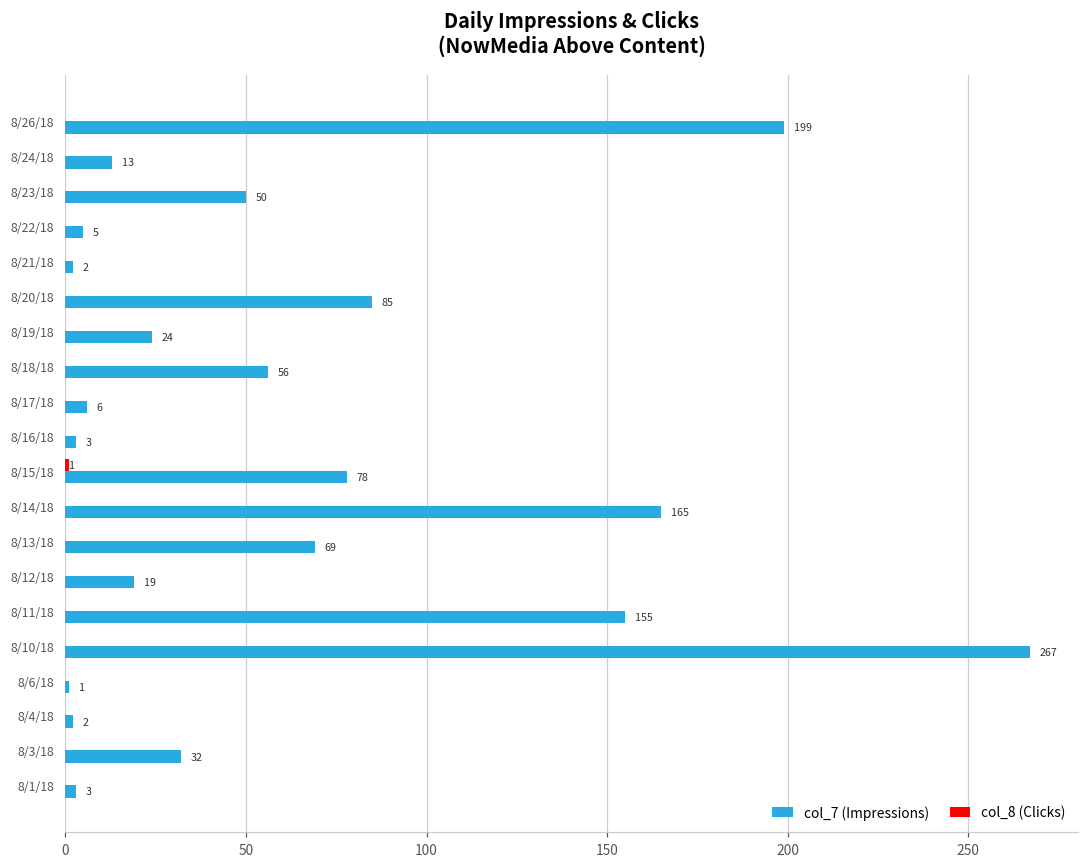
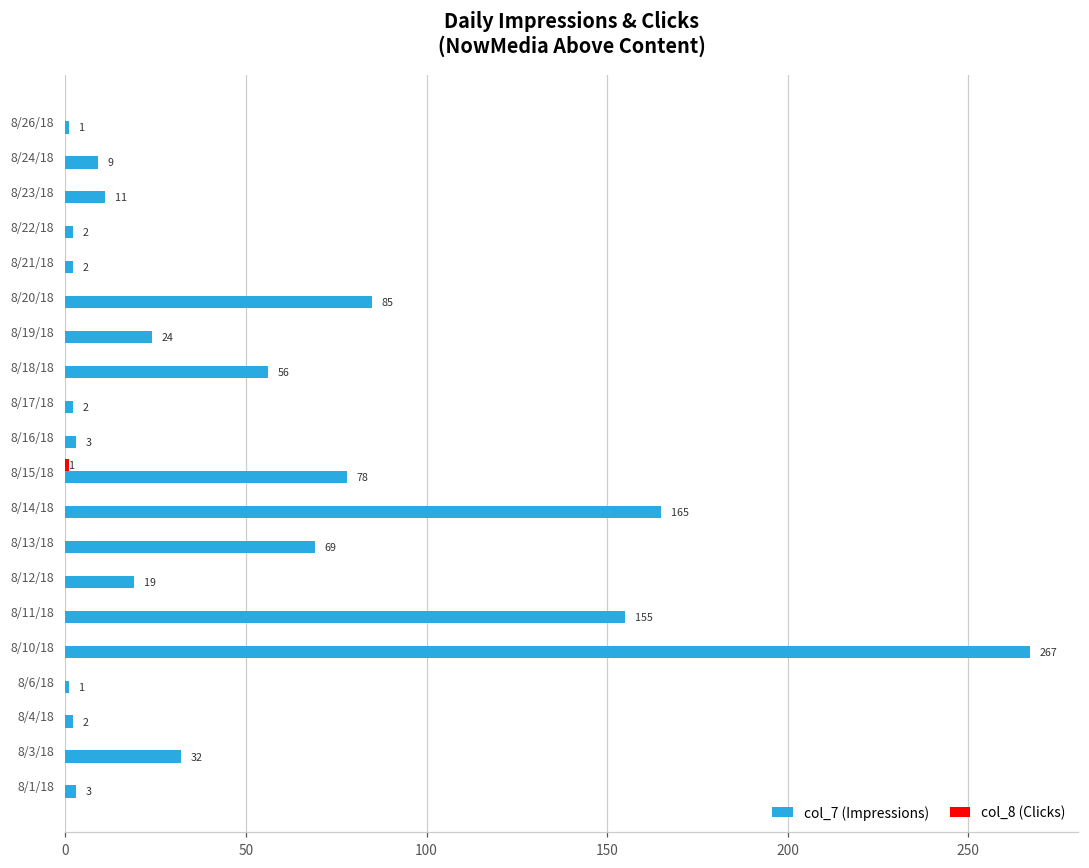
  {
    "col_7 (Impressions)": {
-     "8/26/18": 199,
-     "8/24/18": 13,
-     "8/23/18": 50,
-     "8/22/18": 5,
+     "8/26/18": 1,
+     "8/24/18": 9,
+     "8/23/18": 11,
+     "8/22/18": 2,
      "8/21/18": 2,
      "8/20/18": 85,
      "8/19/18": 24,
      "8/18/18": 56,
-     "8/17/18": 6,
+     "8/17/18": 2,
      "8/16/18": 3,
      "8/15/18": 78,
      "8/14/18": 165,
      "8/13/18": 69,
      "8/12/18": 19,
      "8/11/18": 155,
      "8/10/18": 267,
      "8/6/18": 1,
      "8/4/18": 2,
      "8/3/18": 32,
      "8/1/18": 3
    },
    "col_8 (Clicks)": {
      "8/15/18": 1
    }
  }
